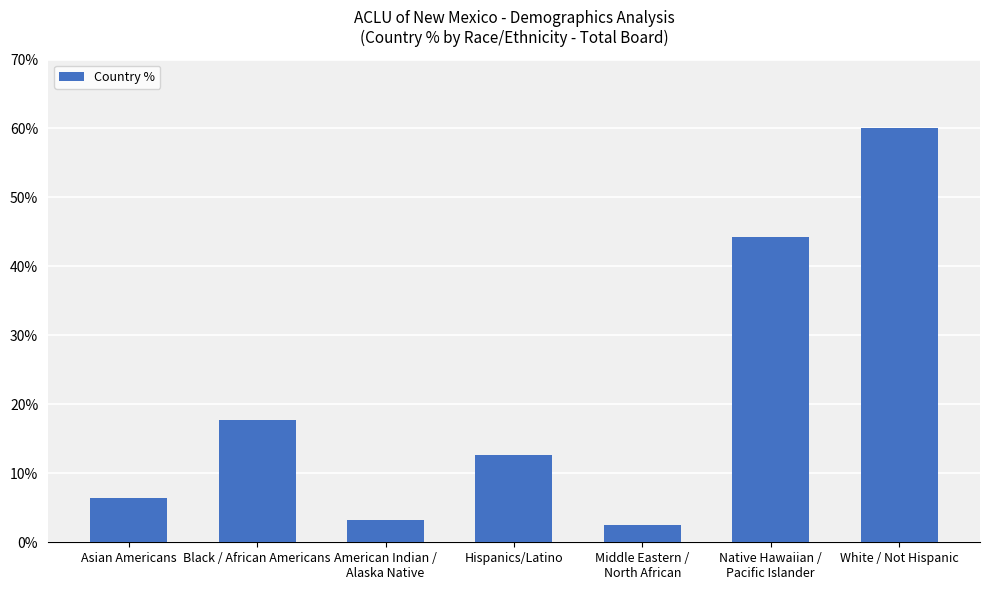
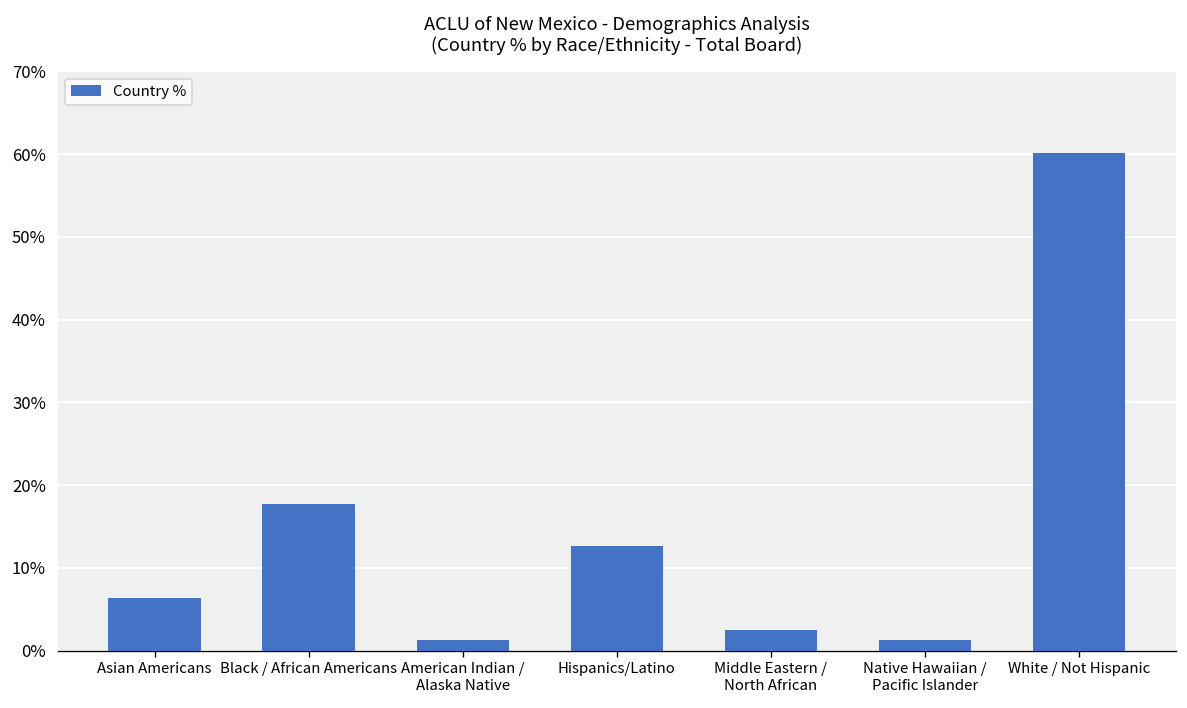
  {
    "Asian Americans": "6%",
    "Black / African Americans": "18%",
-   "American Indian / Alaska Native": "3%",
+   "American Indian / Alaska Native": "1%",
    "Hispanics/Latino": "13%",
    "Middle Eastern / North African": "3%",
-   "Native Hawaiian / Pacific Islander": "44%",
+   "Native Hawaiian / Pacific Islander": "1%",
    "White / Not Hispanic": "60%"
  }
